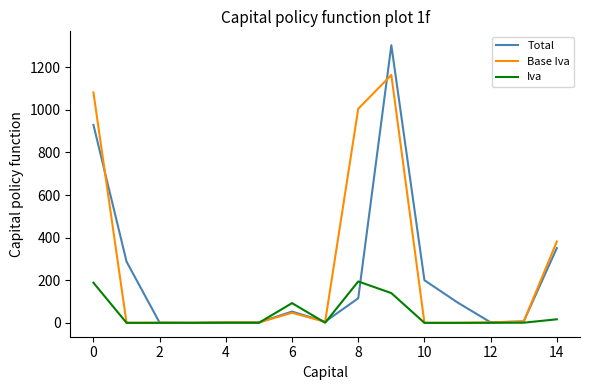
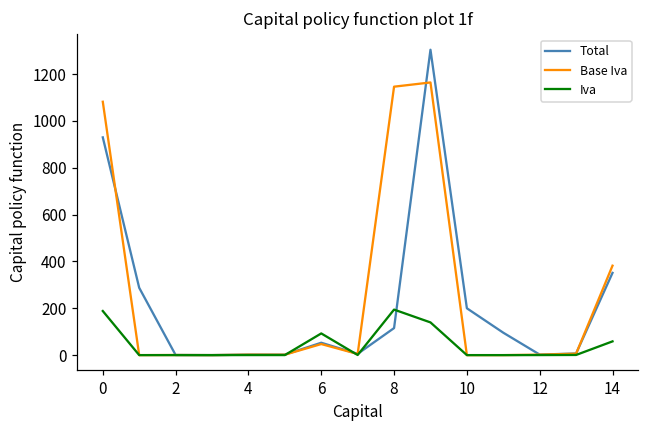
  {
    "Total": {
      "0": 930,
      "8": 120,
      "10": 200,
      "14": 350
    },
    "Base Iva": {
      "0": 1080,
-     "8": 1010,
+     "8": 1150,
      "14": 380
    },
    "Iva": {
      "0": 190,
      "6": 90,
      "8": 190,
-     "14": 20
+     "14": 60
    }
  }
